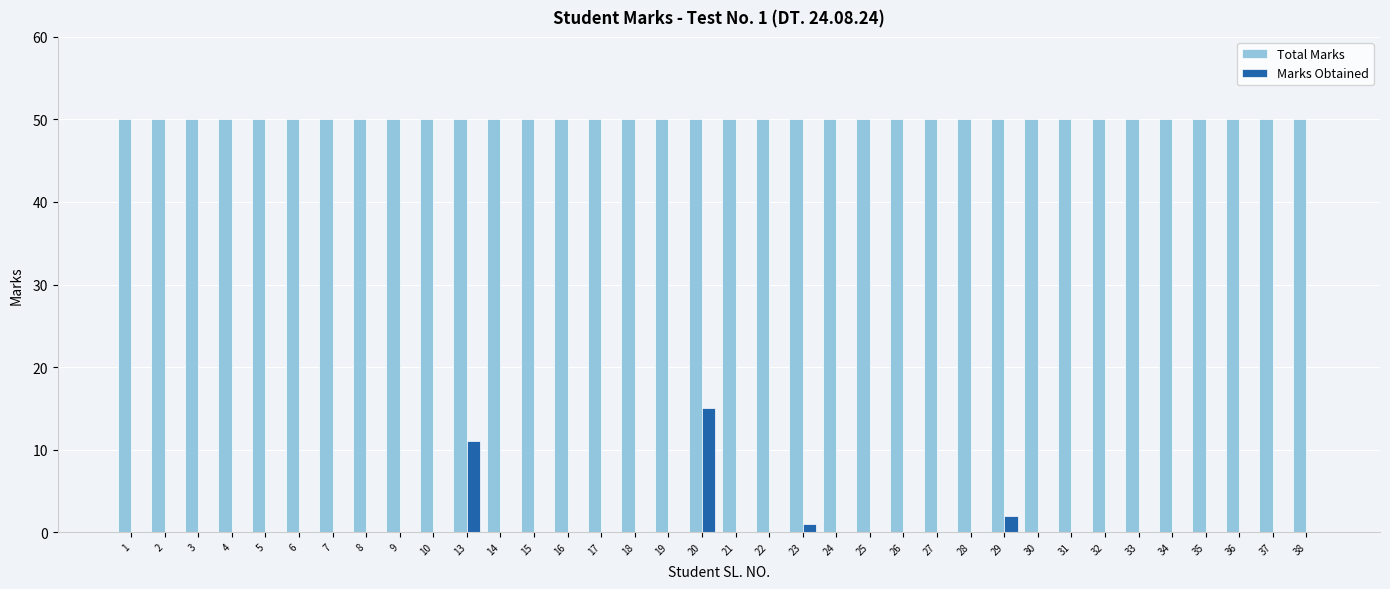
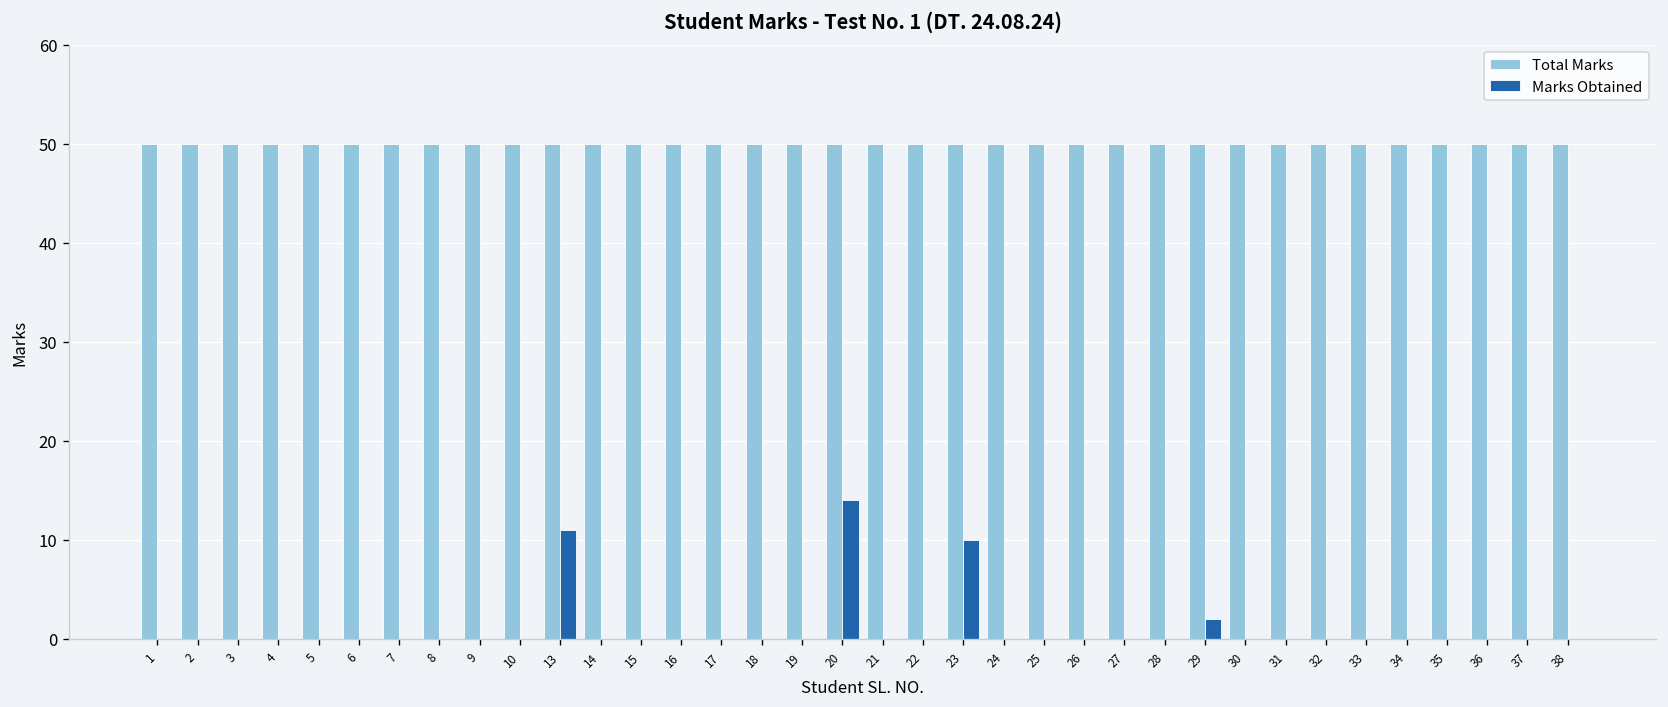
  {
    "Total Marks": {
      "1": 50,
      "2": 50,
      "3": 50,
      "4": 50,
      "5": 50,
      "6": 50,
      "7": 50,
      "8": 50,
      "9": 50,
      "10": 50,
      "13": 50,
      "14": 50,
      "15": 50,
      "16": 50,
      "17": 50,
      "18": 50,
      "19": 50,
      "20": 50,
      "21": 50,
      "22": 50,
      "23": 50,
      "24": 50,
      "25": 50,
      "26": 50,
      "27": 50,
      "28": 50,
      "29": 50,
      "30": 50,
      "31": 50,
      "32": 50,
      "33": 50,
      "34": 50,
      "35": 50,
      "36": 50,
      "37": 50,
      "38": 50
    },
    "Marks Obtained": {
      "1": 0,
      "2": 0,
      "3": 0,
      "4": 0,
      "5": 0,
      "6": 0,
      "7": 0,
      "8": 0,
      "9": 0,
      "10": 0,
      "13": 11,
      "14": 0,
      "15": 0,
      "16": 0,
      "17": 0,
      "18": 0,
      "19": 0,
-     "20": 15,
+     "20": 14,
      "21": 0,
      "22": 0,
-     "23": 1,
+     "23": 10,
      "24": 0,
      "25": 0,
      "26": 0,
      "27": 0,
      "28": 0,
      "29": 2,
      "30": 0,
      "31": 0,
      "32": 0,
      "33": 0,
      "34": 0,
      "35": 0,
      "36": 0,
      "37": 0,
      "38": 0
    }
  }
